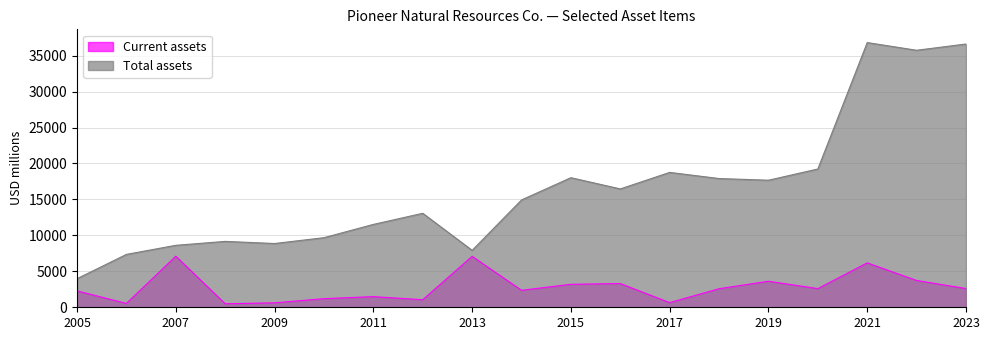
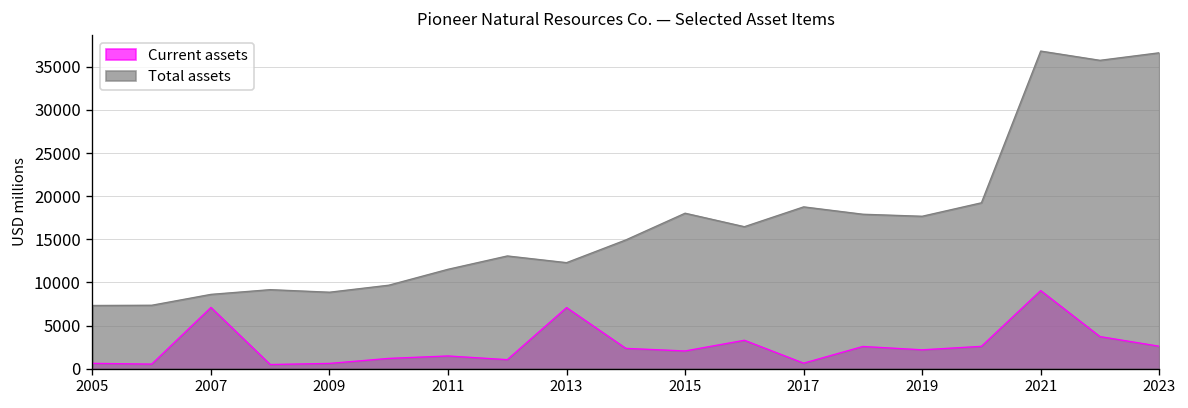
  {
    "Current assets": {
-     "2005": 2000,
+     "2005": 1000,
      "2007": 7000,
      "2009": 1000,
      "2011": 1000,
      "2013": 7000,
-     "2015": 3000,
+     "2015": 2000,
      "2017": 1000,
-     "2019": 4000,
-     "2021": 6000,
+     "2019": 2000,
+     "2021": 9000,
      "2023": 3000
    },
    "Total assets": {
-     "2005": 4000,
+     "2005": 7000,
      "2007": 9000,
      "2009": 9000,
      "2011": 12000,
-     "2013": 8000,
+     "2013": 12000,
      "2015": 18000,
      "2017": 19000,
      "2019": 18000,
      "2021": 37000,
      "2023": 37000
    }
  }
